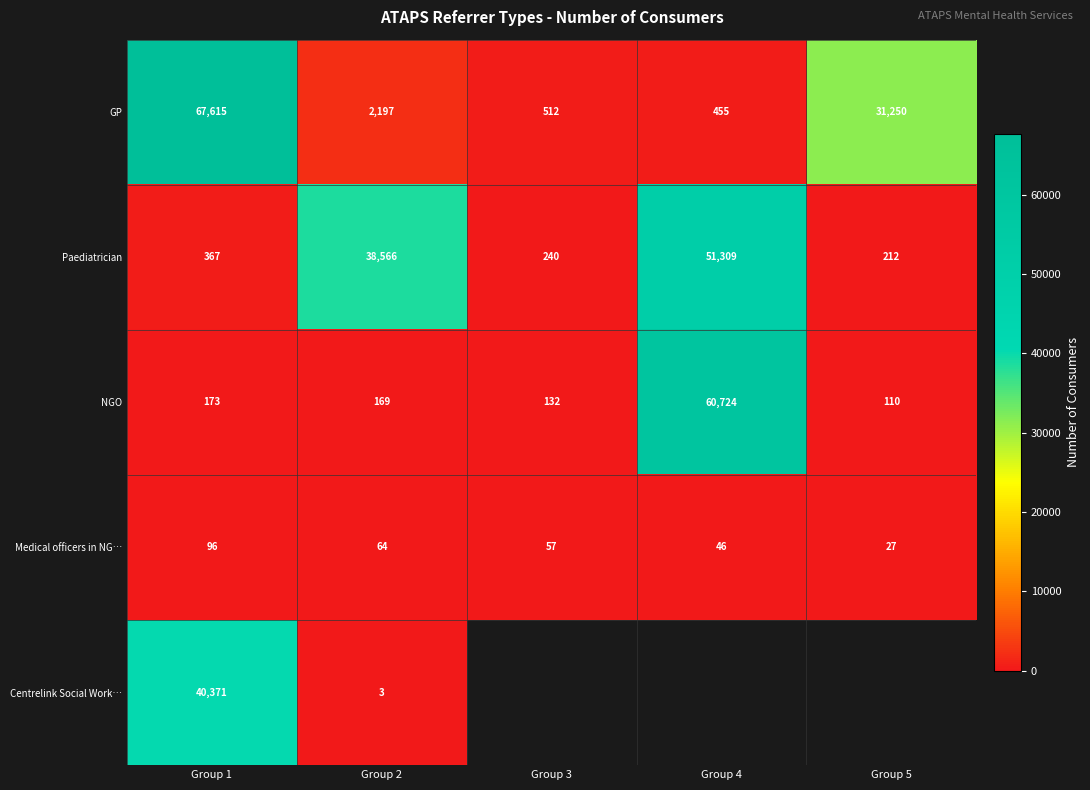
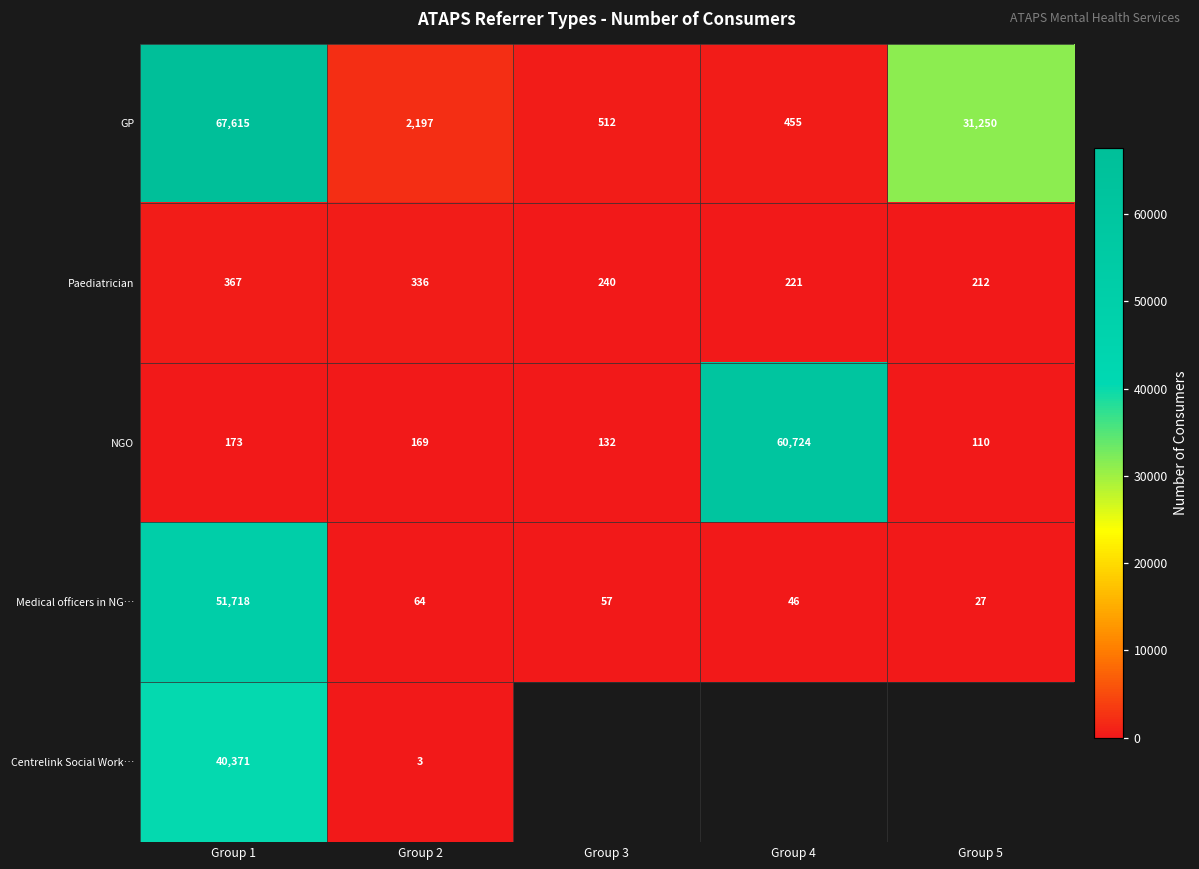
  {
    "GP": {
      "Group 1": "67,615",
      "Group 2": "2,197",
      "Group 3": "512",
      "Group 4": "455",
      "Group 5": "31,250"
    },
    "Paediatrician": {
      "Group 1": "367",
-     "Group 2": "38,566",
+     "Group 2": "336",
      "Group 3": "240",
-     "Group 4": "51,309",
+     "Group 4": "221",
      "Group 5": "212"
    },
    "NGO": {
      "Group 1": "173",
      "Group 2": "169",
      "Group 3": "132",
      "Group 4": "60,724",
      "Group 5": "110"
    },
    "Medical officers in NG…": {
-     "Group 1": "96",
+     "Group 1": "51,718",
      "Group 2": "64",
      "Group 3": "57",
      "Group 4": "46",
      "Group 5": "27"
    },
    "Centrelink Social Work…": {
      "Group 1": "40,371",
      "Group 2": "3"
    }
  }
